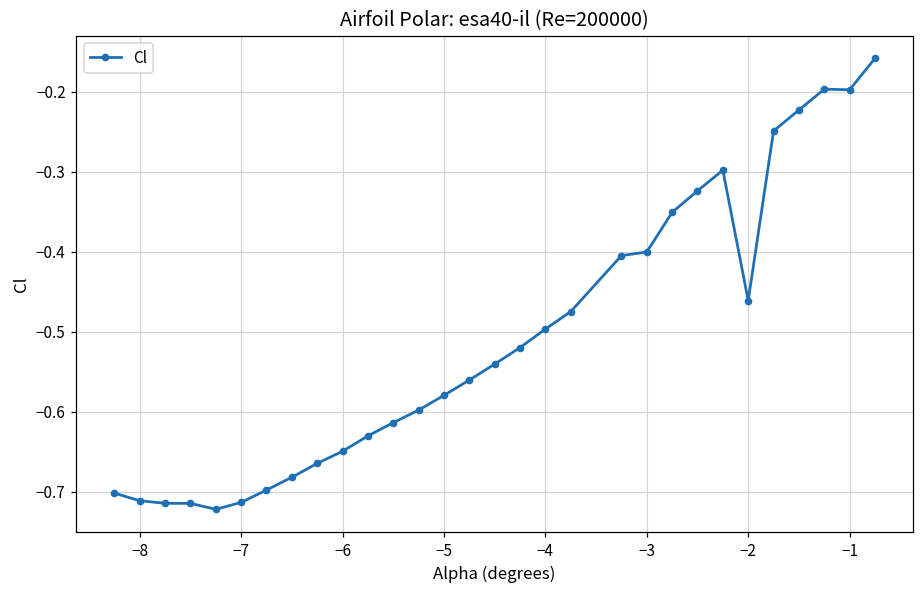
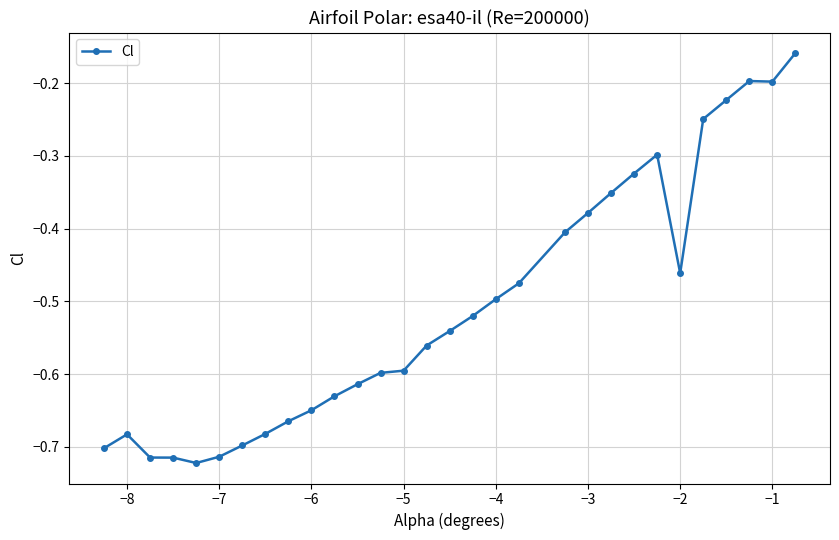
  {
-   "−8": -0.71,
+   "−8": -0.68,
    "−7": -0.71,
    "−6": -0.65,
-   "−5": -0.58,
+   "−5": -0.60,
    "−4": -0.50,
-   "−3": -0.40,
+   "−3": -0.38,
    "−2": -0.46,
    "−1": -0.20
  }
